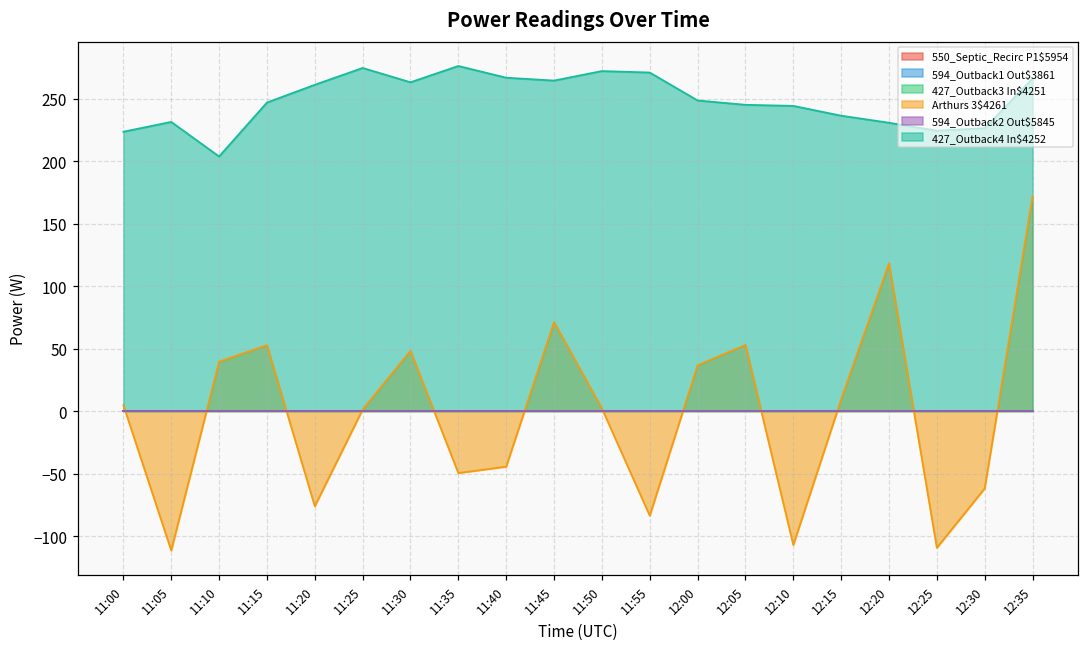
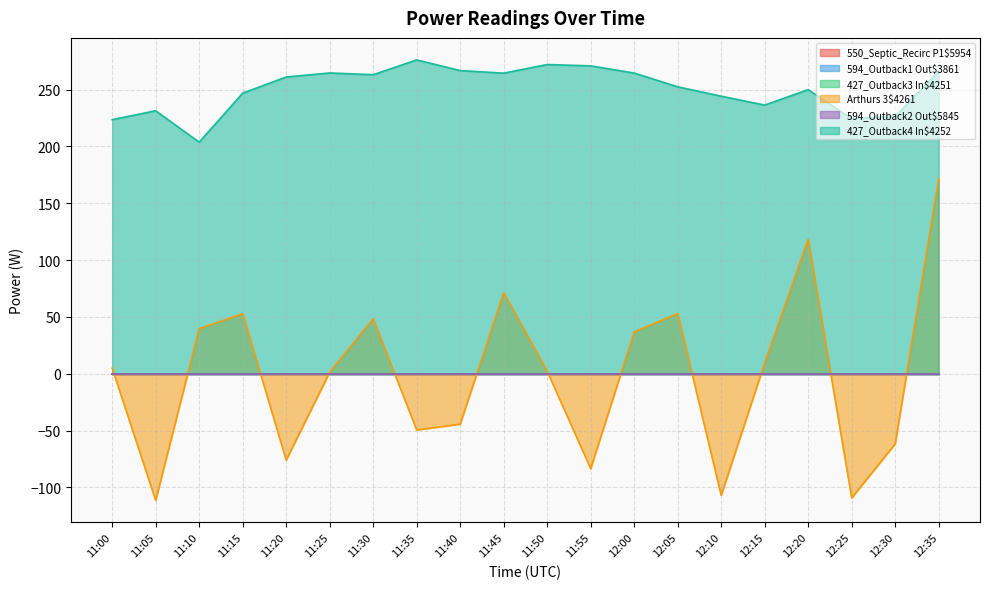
  {
    "594_Outback2 Out$5845": {
      "11:00": 0,
      "11:10": 0,
      "11:15": 0,
      "11:30": 0,
      "11:45": 0,
      "11:50": 0,
      "12:00": 0,
      "12:05": 0,
      "12:15": 0,
      "12:20": 0,
      "12:35": 0
    },
    "427_Outback4 In$4252": {
      "11:00": 224,
      "11:05": 231,
      "11:10": 204,
      "11:15": 247,
      "11:20": 261,
-     "11:25": 275,
+     "11:25": 265,
      "11:30": 263,
      "11:35": 276,
      "11:40": 267,
      "11:45": 265,
      "11:50": 272,
      "11:55": 271,
-     "12:00": 249,
-     "12:05": 245,
+     "12:00": 265,
+     "12:05": 253,
      "12:10": 244,
      "12:15": 236,
-     "12:20": 231
+     "12:20": 250
    }
  }
